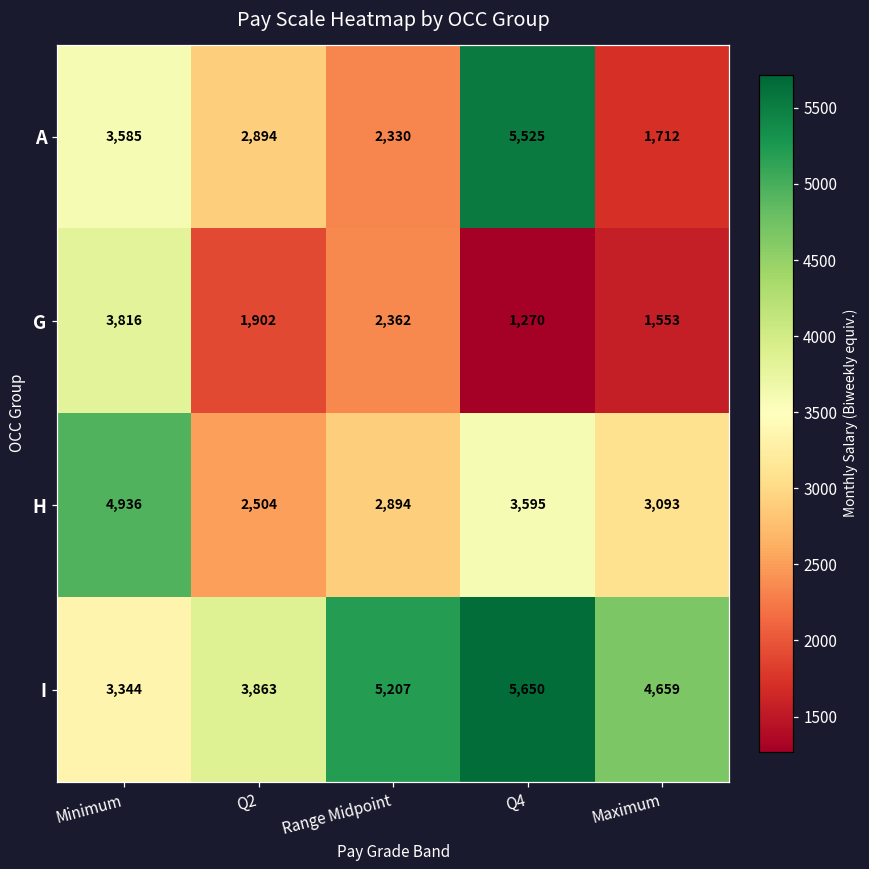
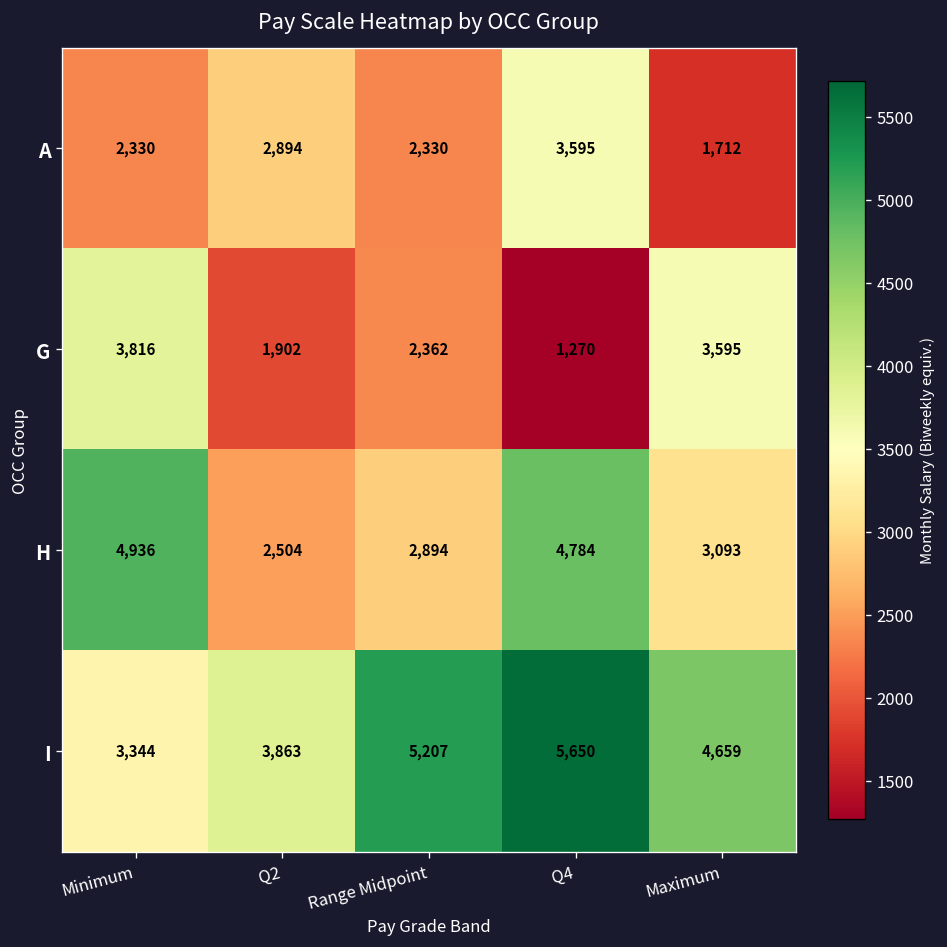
  {
    "A": {
-     "Minimum": "3,585",
+     "Minimum": "2,330",
      "Q2": "2,894",
      "Range Midpoint": "2,330",
-     "Q4": "5,525",
+     "Q4": "3,595",
      "Maximum": "1,712"
    },
    "G": {
      "Minimum": "3,816",
      "Q2": "1,902",
      "Range Midpoint": "2,362",
      "Q4": "1,270",
-     "Maximum": "1,553"
+     "Maximum": "3,595"
    },
    "H": {
      "Minimum": "4,936",
      "Q2": "2,504",
      "Range Midpoint": "2,894",
-     "Q4": "3,595",
+     "Q4": "4,784",
      "Maximum": "3,093"
    },
    "I": {
      "Minimum": "3,344",
      "Q2": "3,863",
      "Range Midpoint": "5,207",
      "Q4": "5,650",
      "Maximum": "4,659"
    }
  }
